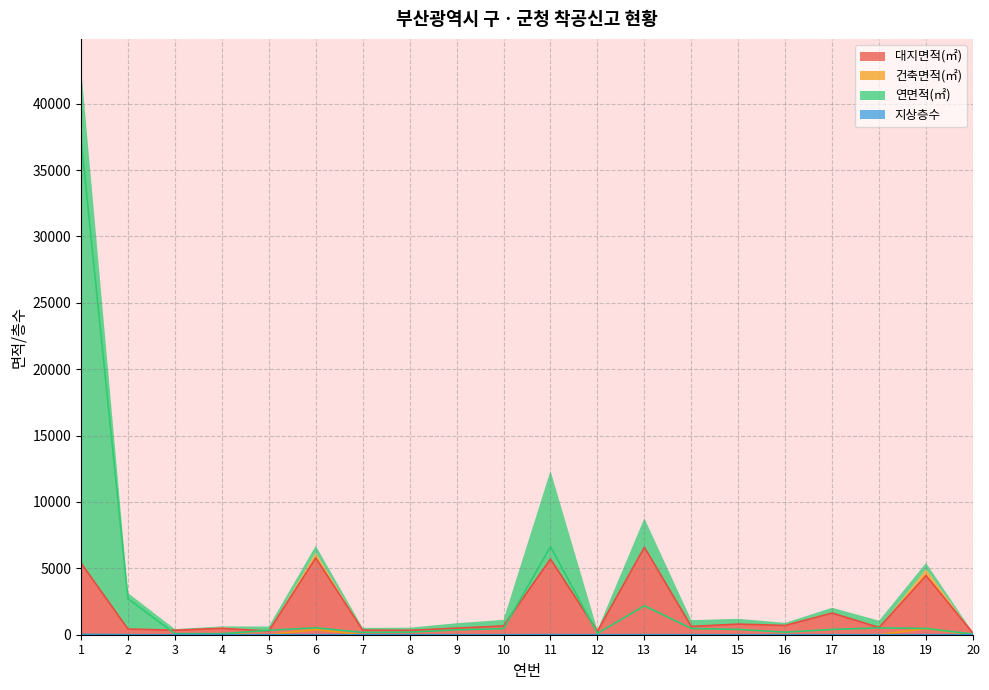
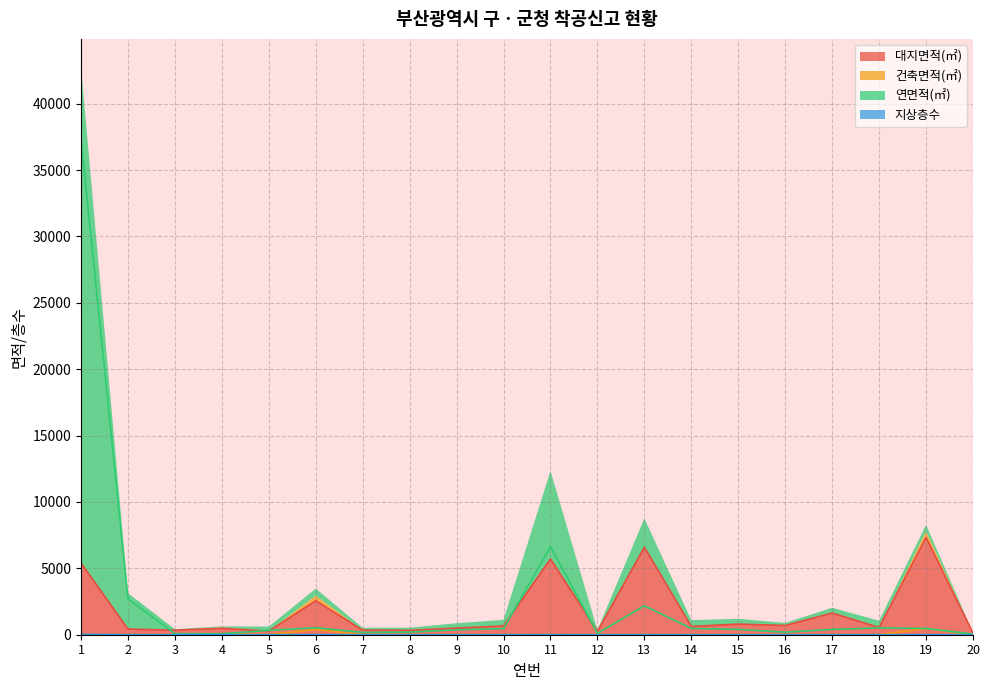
  {
    "대지면적(㎡)": {
-     "6": 5800,
-     "19": 4500
+     "6": 2600,
+     "19": 7300
    }
  }
